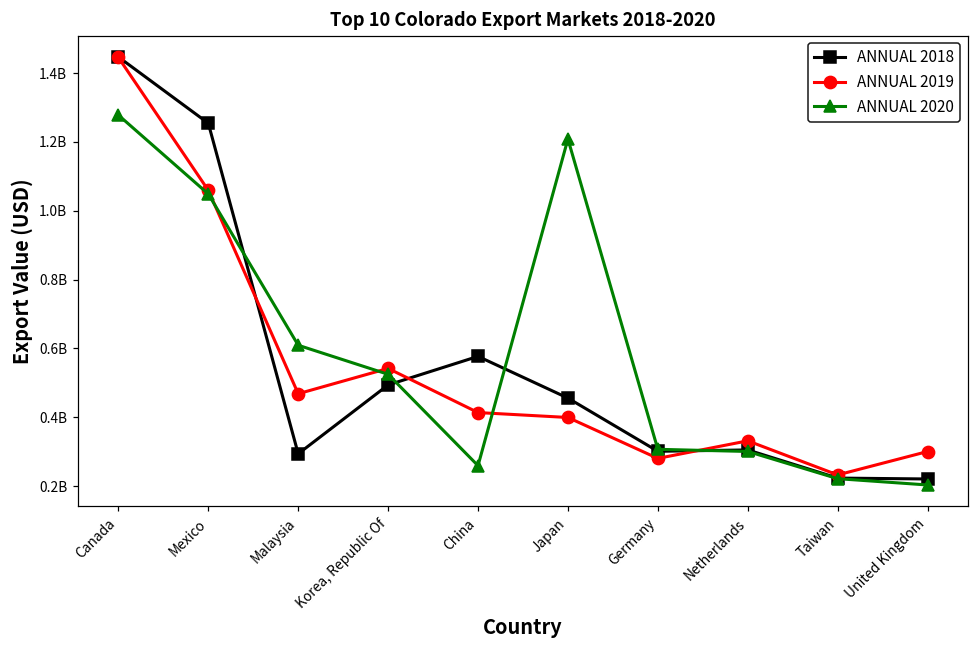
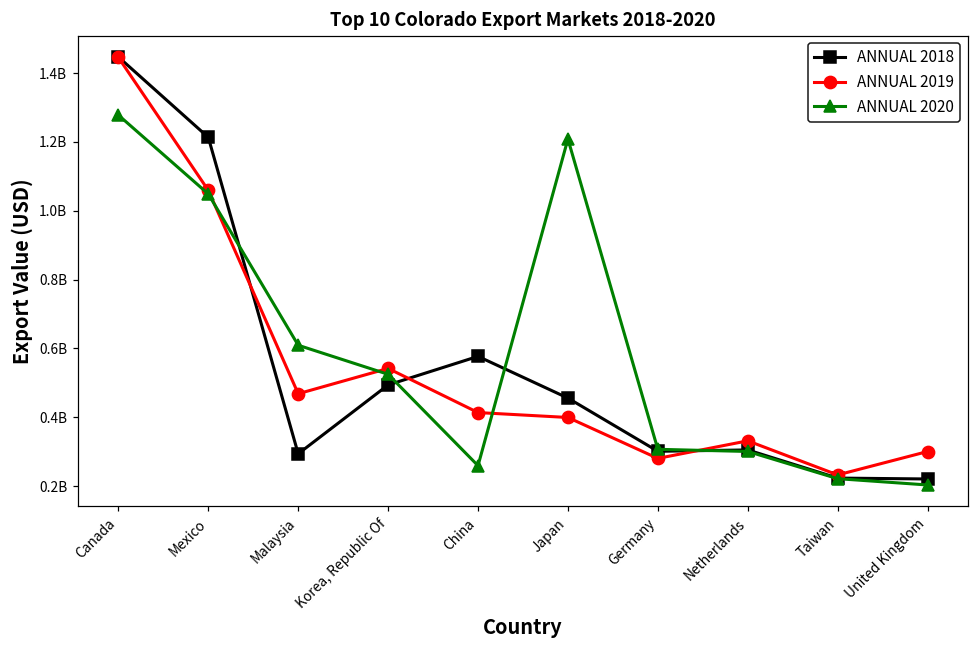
  {
    "ANNUAL 2018": {
-     "Mexico": 1250000000,
+     "Mexico": 1210000000,
      "Malaysia": 290000000,
      "Korea, Republic Of": 490000000,
      "China": 580000000,
      "Japan": 460000000,
      "United Kingdom": 220000000
    },
    "ANNUAL 2019": {
      "Mexico": 1060000000,
      "Malaysia": 470000000,
      "Korea, Republic Of": 540000000,
      "China": 410000000,
      "Japan": 400000000,
      "Germany": 280000000,
      "Netherlands": 330000000,
      "Taiwan": 230000000,
      "United Kingdom": 300000000
    },
    "ANNUAL 2020": {
      "Canada": 1280000000,
      "Mexico": 1050000000,
      "Malaysia": 610000000,
      "Korea, Republic Of": 520000000,
      "China": 260000000,
      "Japan": 1210000000,
      "United Kingdom": 200000000
    }
  }
